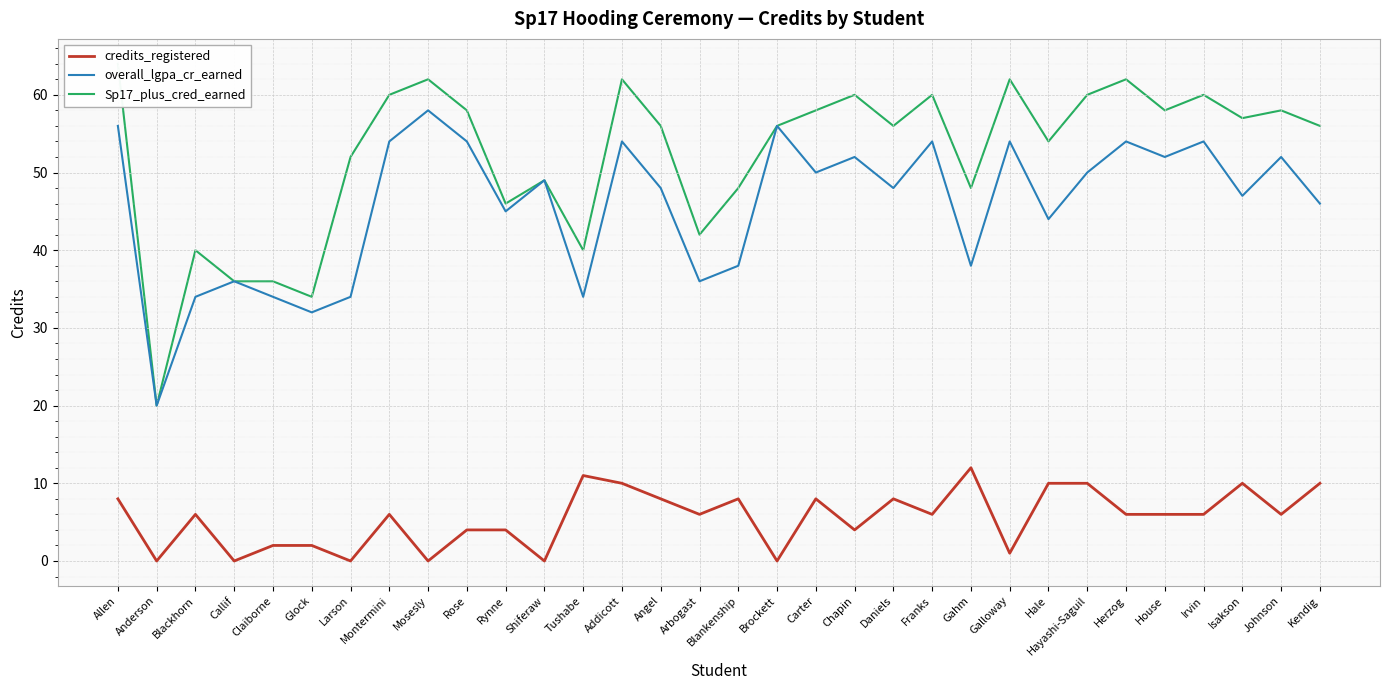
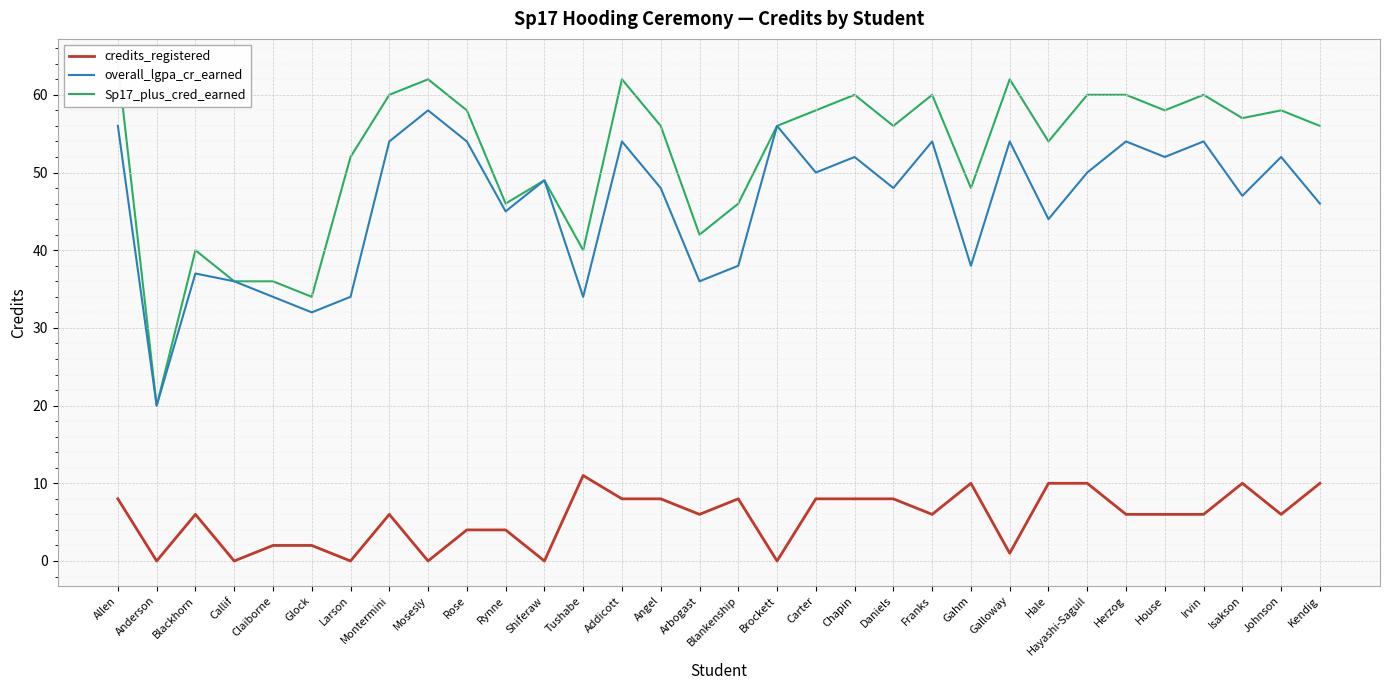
  {
    "credits_registered": {
      "Allen": 8,
      "Anderson": 0,
      "Blackhorn": 6,
      "Callif": 0,
      "Claiborne": 2,
      "Glock": 2,
      "Larson": 0,
      "Montermini": 6,
      "Mosesly": 0,
      "Rose": 4,
      "Rynne": 4,
      "Shiferaw": 0,
      "Tushabe": 11,
-     "Addicott": 10,
+     "Addicott": 8,
      "Angel": 8,
      "Arbogast": 6,
      "Blankenship": 8,
      "Brockett": 0,
      "Carter": 8,
-     "Chapin": 4,
+     "Chapin": 8,
      "Daniels": 8,
      "Franks": 6,
-     "Gahm": 12,
+     "Gahm": 10,
      "Galloway": 1,
      "Hale": 10,
      "Hayashi-Saguil": 10,
      "Herzog": 6,
      "House": 6,
      "Irvin": 6,
      "Isakson": 10,
      "Johnson": 6,
      "Kendig": 10
    },
    "overall_lgpa_cr_earned": {
      "Allen": 56,
-     "Blackhorn": 34,
+     "Blackhorn": 37,
      "Claiborne": 34,
      "Glock": 32,
      "Larson": 34,
      "Montermini": 54,
      "Mosesly": 58,
      "Rose": 54,
      "Rynne": 45,
      "Tushabe": 34,
      "Addicott": 54,
      "Angel": 48,
      "Arbogast": 36,
      "Blankenship": 38,
      "Carter": 50,
      "Chapin": 52,
      "Daniels": 48,
      "Franks": 54,
      "Gahm": 38,
      "Galloway": 54,
      "Hale": 44,
      "Hayashi-Saguil": 50,
      "Herzog": 54,
      "House": 52,
      "Irvin": 54,
      "Isakson": 47,
      "Johnson": 52,
      "Kendig": 46
    },
    "Sp17_plus_cred_earned": {
      "Blackhorn": 40,
      "Claiborne": 36,
      "Glock": 34,
      "Larson": 52,
      "Montermini": 60,
      "Mosesly": 62,
      "Rose": 58,
      "Rynne": 46,
      "Tushabe": 40,
      "Addicott": 62,
      "Angel": 56,
      "Arbogast": 42,
-     "Blankenship": 48,
+     "Blankenship": 46,
      "Carter": 58,
      "Chapin": 60,
      "Daniels": 56,
      "Franks": 60,
      "Gahm": 48,
      "Galloway": 62,
      "Hale": 54,
      "Hayashi-Saguil": 60,
-     "Herzog": 62,
+     "Herzog": 60,
      "House": 58,
      "Irvin": 60,
      "Isakson": 57,
      "Johnson": 58,
      "Kendig": 56
    }
  }
